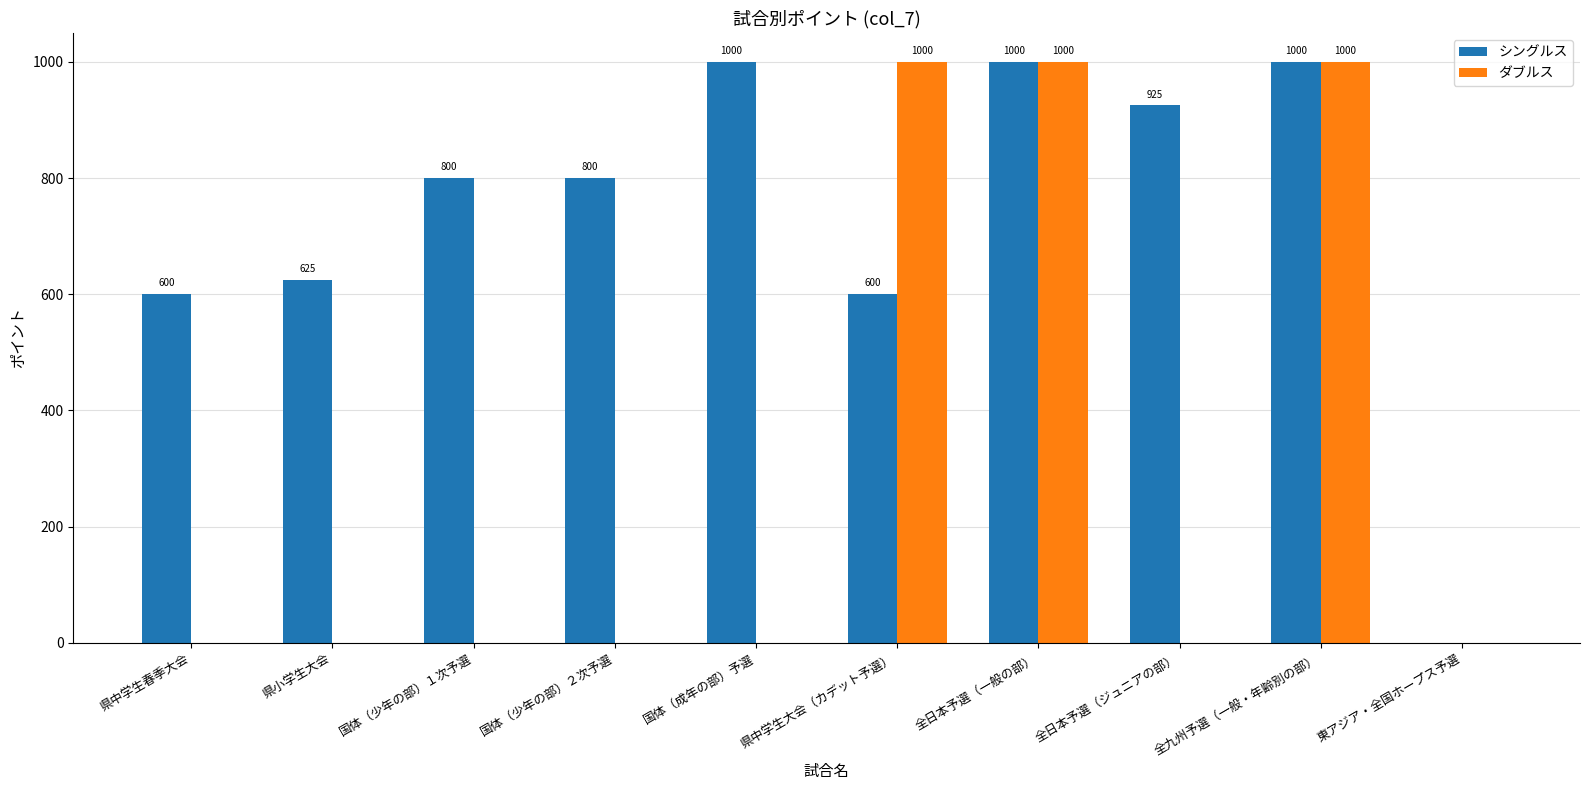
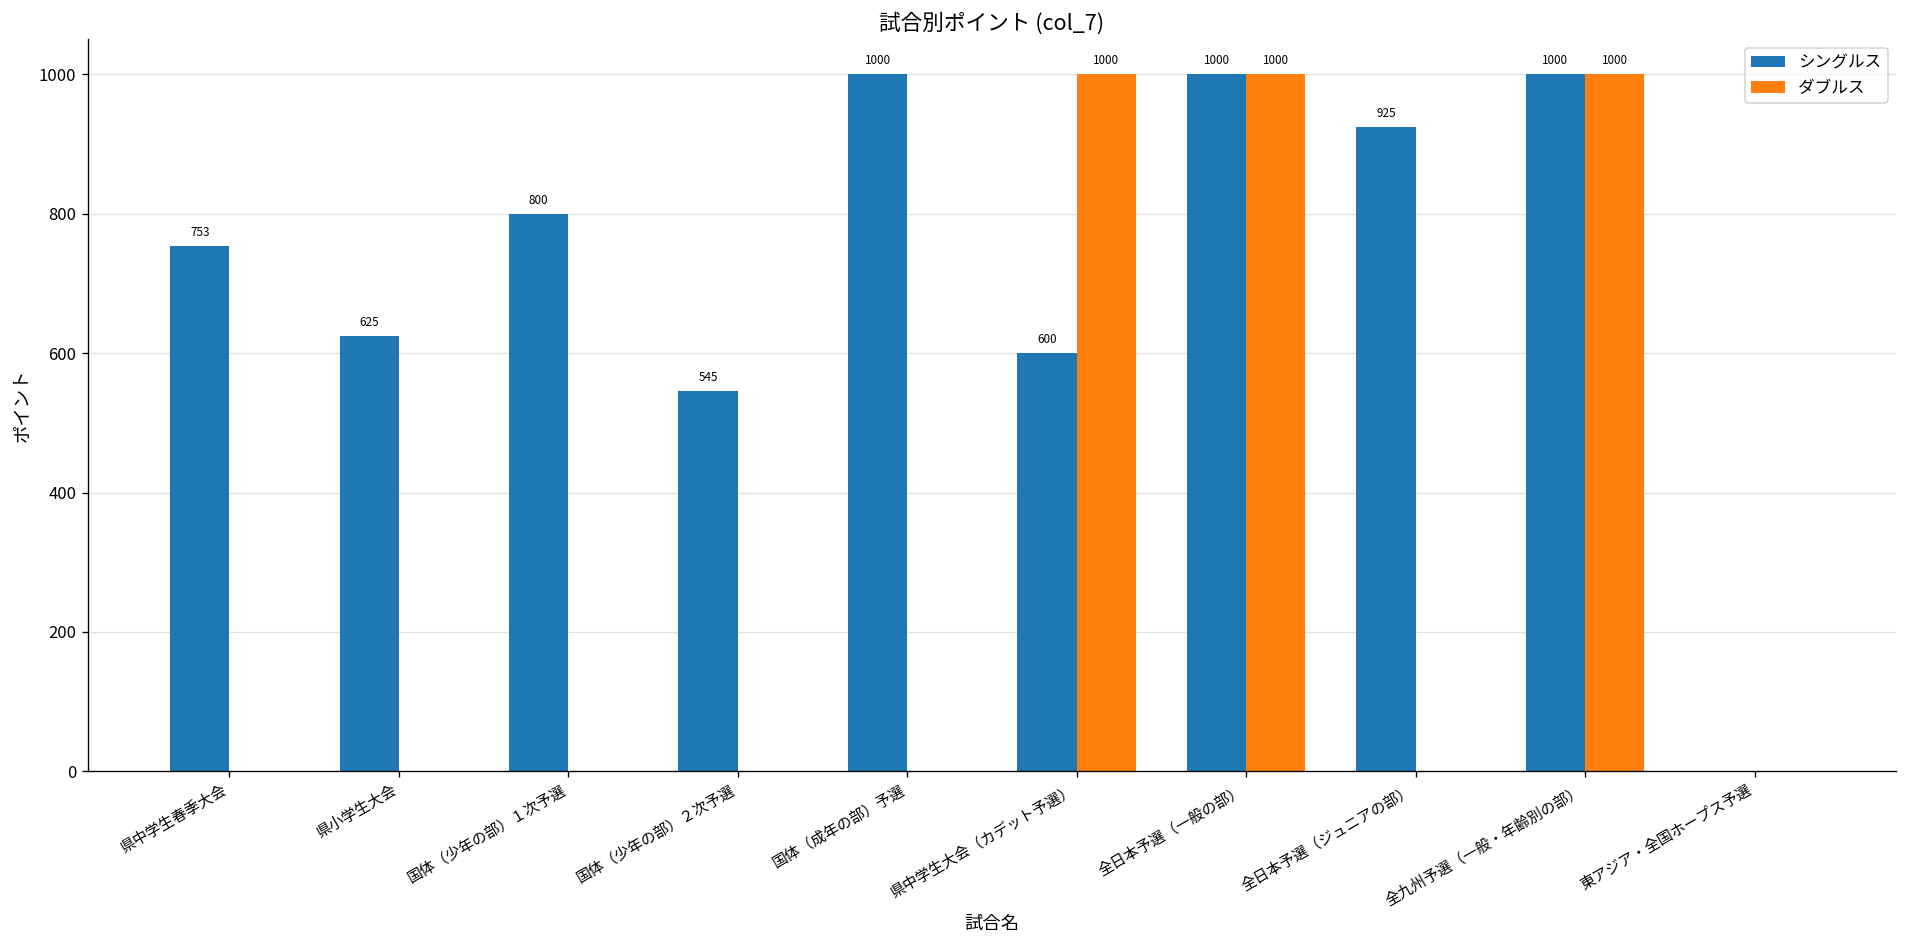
  {
    "シングルス": {
-     "県中学生春季大会": 600,
+     "県中学生春季大会": 753,
      "県小学生大会": 625,
      "国体（少年の部）１次予選": 800,
-     "国体（少年の部）２次予選": 800,
+     "国体（少年の部）２次予選": 545,
      "国体（成年の部）予選": 1000,
      "県中学生大会（カデット予選）": 600,
      "全日本予選（一般の部）": 1000,
      "全日本予選（ジュニアの部）": 925,
      "全九州予選（一般・年齢別の部）": 1000
    },
    "ダブルス": {
      "県中学生大会（カデット予選）": 1000,
      "全日本予選（一般の部）": 1000,
      "全九州予選（一般・年齢別の部）": 1000
    }
  }
